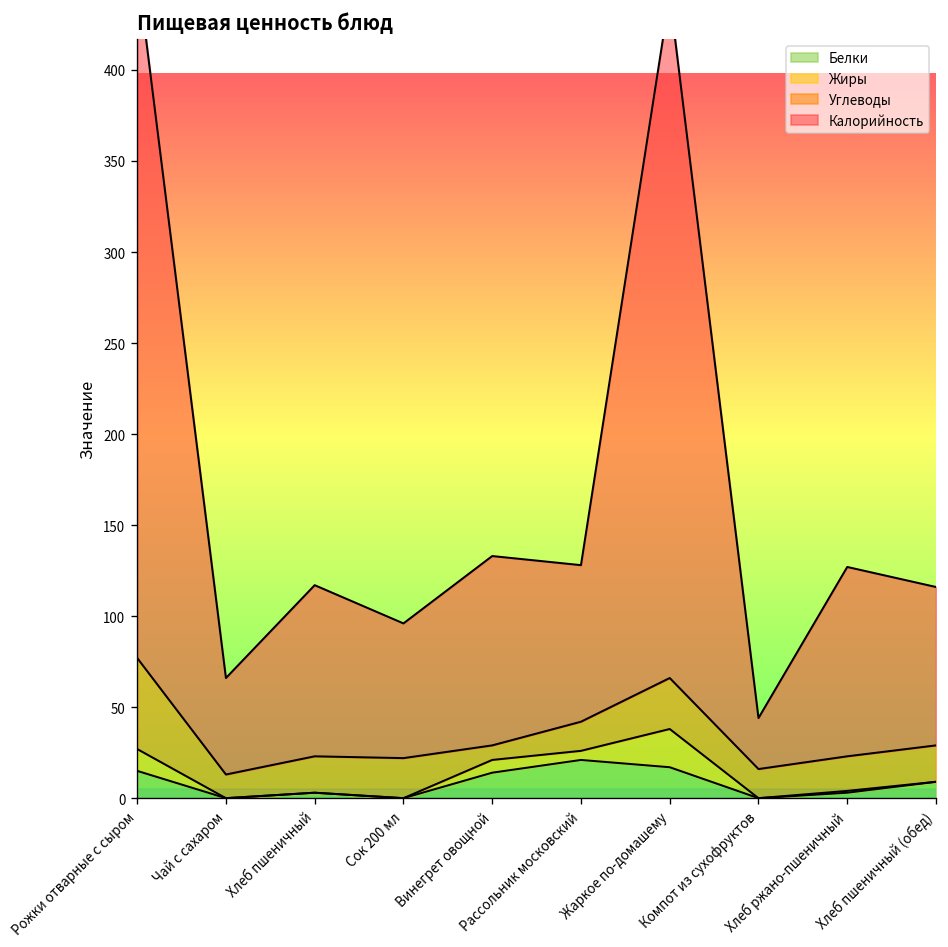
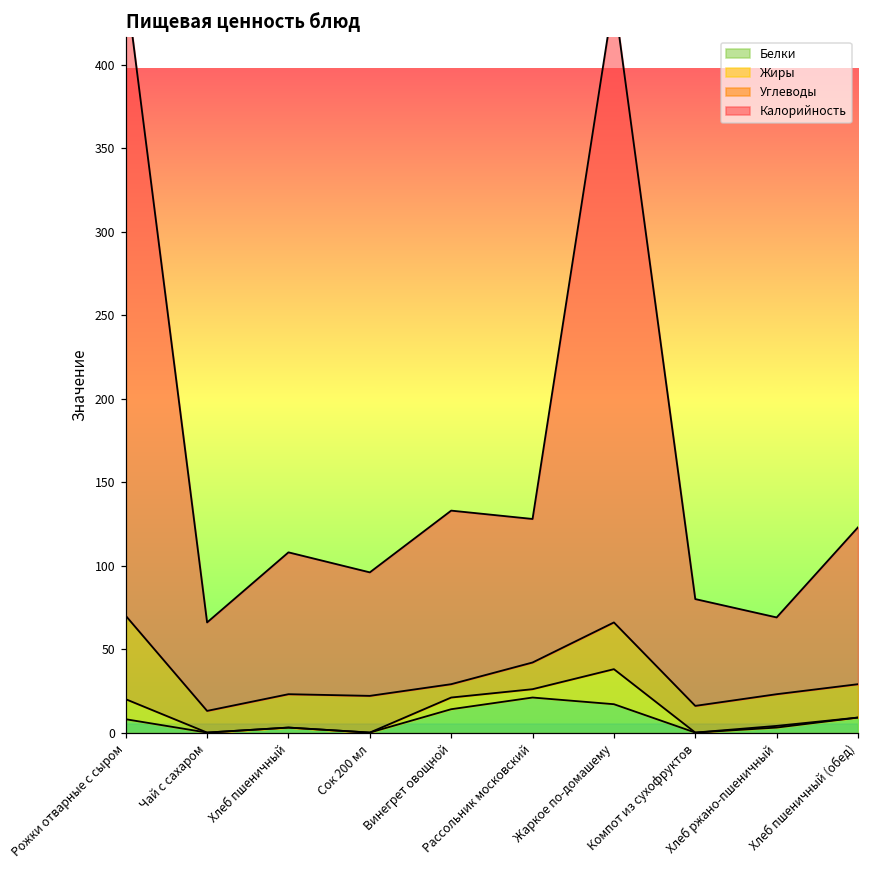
  {
    "Белки": {
-     "Рожки отварные с сыром": 15,
+     "Рожки отварные с сыром": 8,
      "Винегрет овощной": 14,
      "Рассольник московский": 21,
      "Жаркое по-домашему": 17
    },
    "Калорийность": {
      "Чай с сахаром": 53,
-     "Хлеб пшеничный": 94,
+     "Хлеб пшеничный": 85,
      "Сок 200 мл": 74,
      "Винегрет овощной": 104,
      "Рассольник московский": 86,
-     "Компот из сухофруктов": 28,
-     "Хлеб ржано-пшеничный": 104,
-     "Хлеб пшеничный (обед)": 87
+     "Компот из сухофруктов": 64,
+     "Хлеб ржано-пшеничный": 46,
+     "Хлеб пшеничный (обед)": 94
    }
  }
